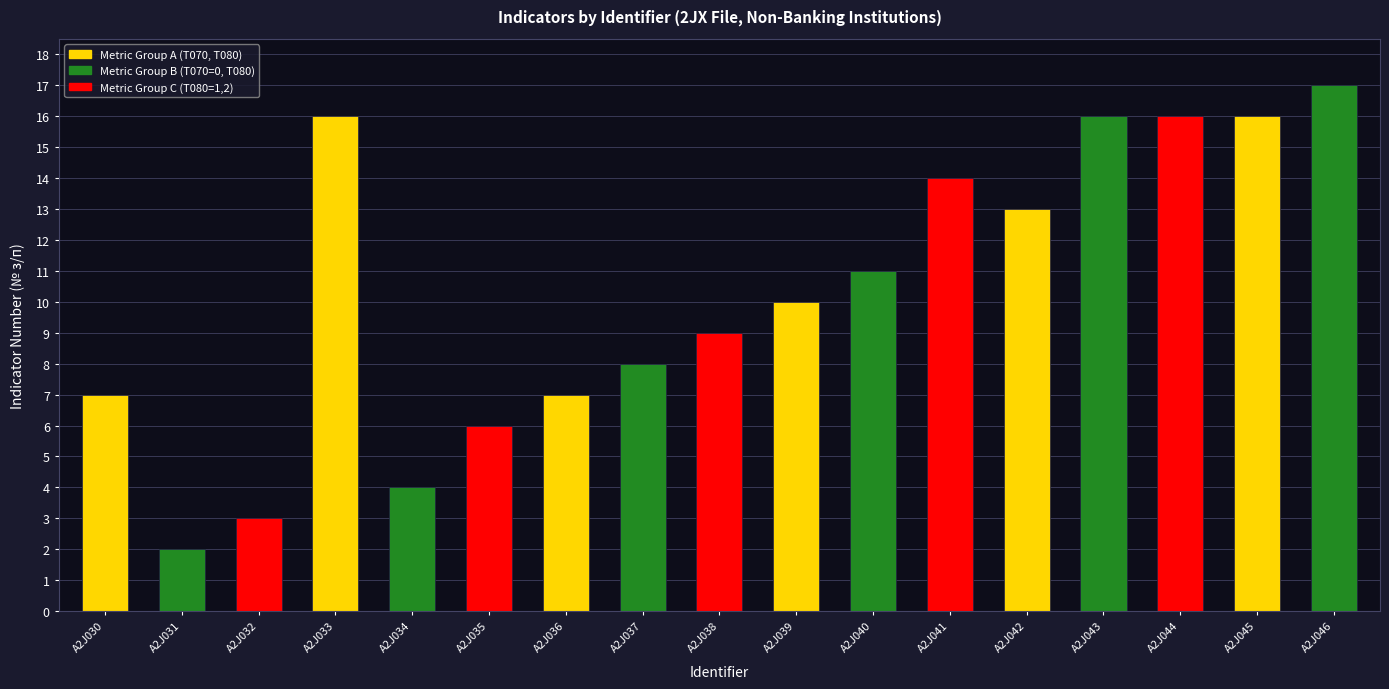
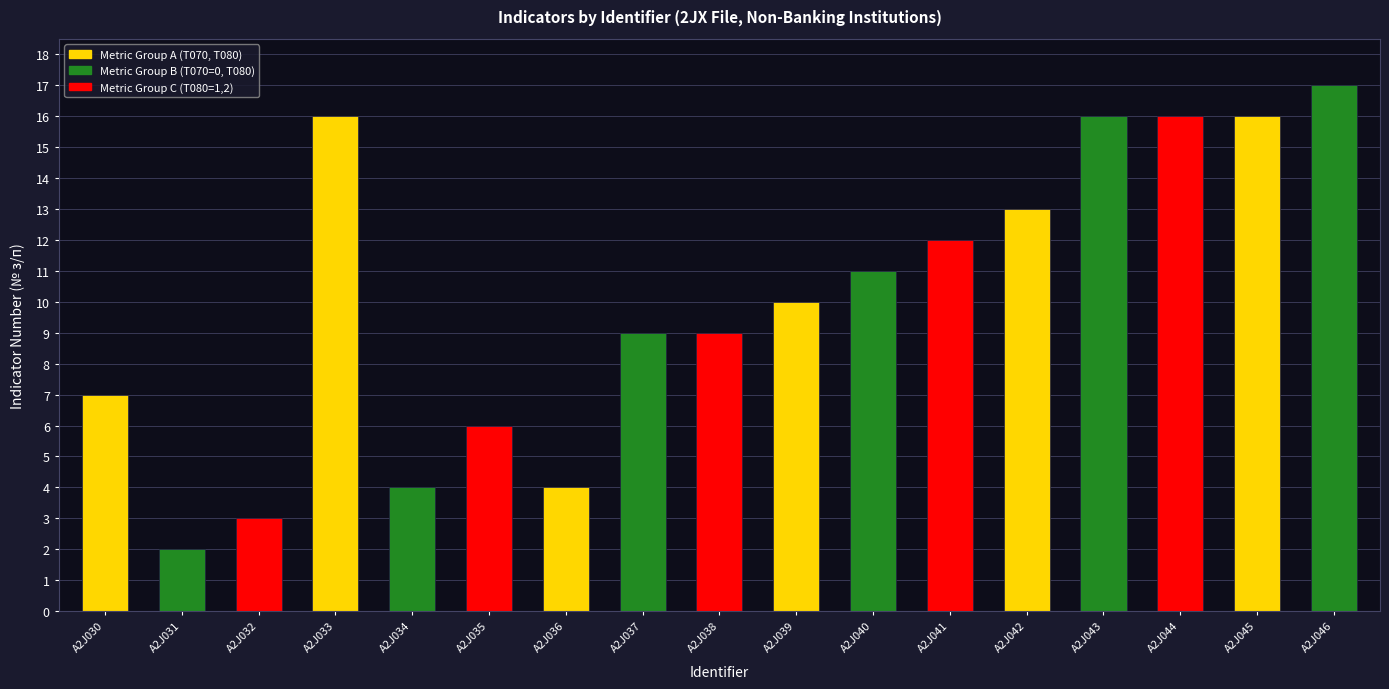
  {
    "A2J030": 7,
    "A2J031": 2,
    "A2J032": 3,
    "A2J033": 16,
    "A2J034": 4,
    "A2J035": 6,
-   "A2J036": 7,
-   "A2J037": 8,
+   "A2J036": 4,
+   "A2J037": 9,
    "A2J038": 9,
    "A2J039": 10,
    "A2J040": 11,
-   "A2J041": 14,
+   "A2J041": 12,
    "A2J042": 13,
    "A2J043": 16,
    "A2J044": 16,
    "A2J045": 16,
    "A2J046": 17
  }
